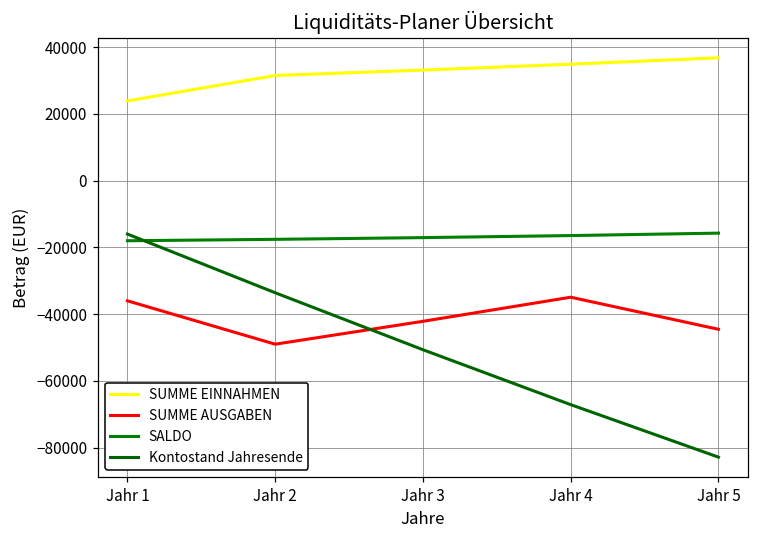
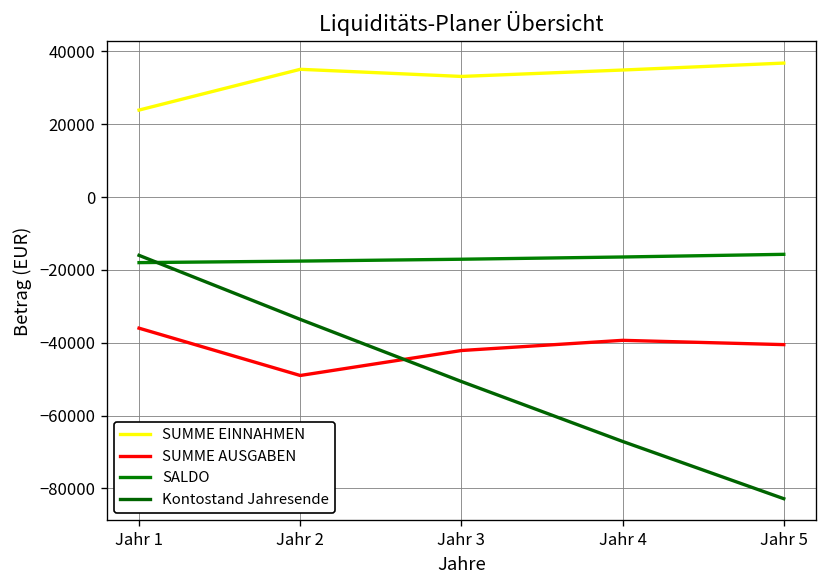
  {
    "SUMME EINNAHMEN": {
      "Jahr 1": 24000,
-     "Jahr 2": 32000,
+     "Jahr 2": 35000,
      "Jahr 3": 33000,
      "Jahr 4": 35000,
      "Jahr 5": 37000
    },
    "SUMME AUSGABEN": {
      "Jahr 1": -36000,
      "Jahr 2": -49000,
      "Jahr 3": -42000,
-     "Jahr 4": -35000,
-     "Jahr 5": -45000
+     "Jahr 4": -39000,
+     "Jahr 5": -41000
    }
  }
